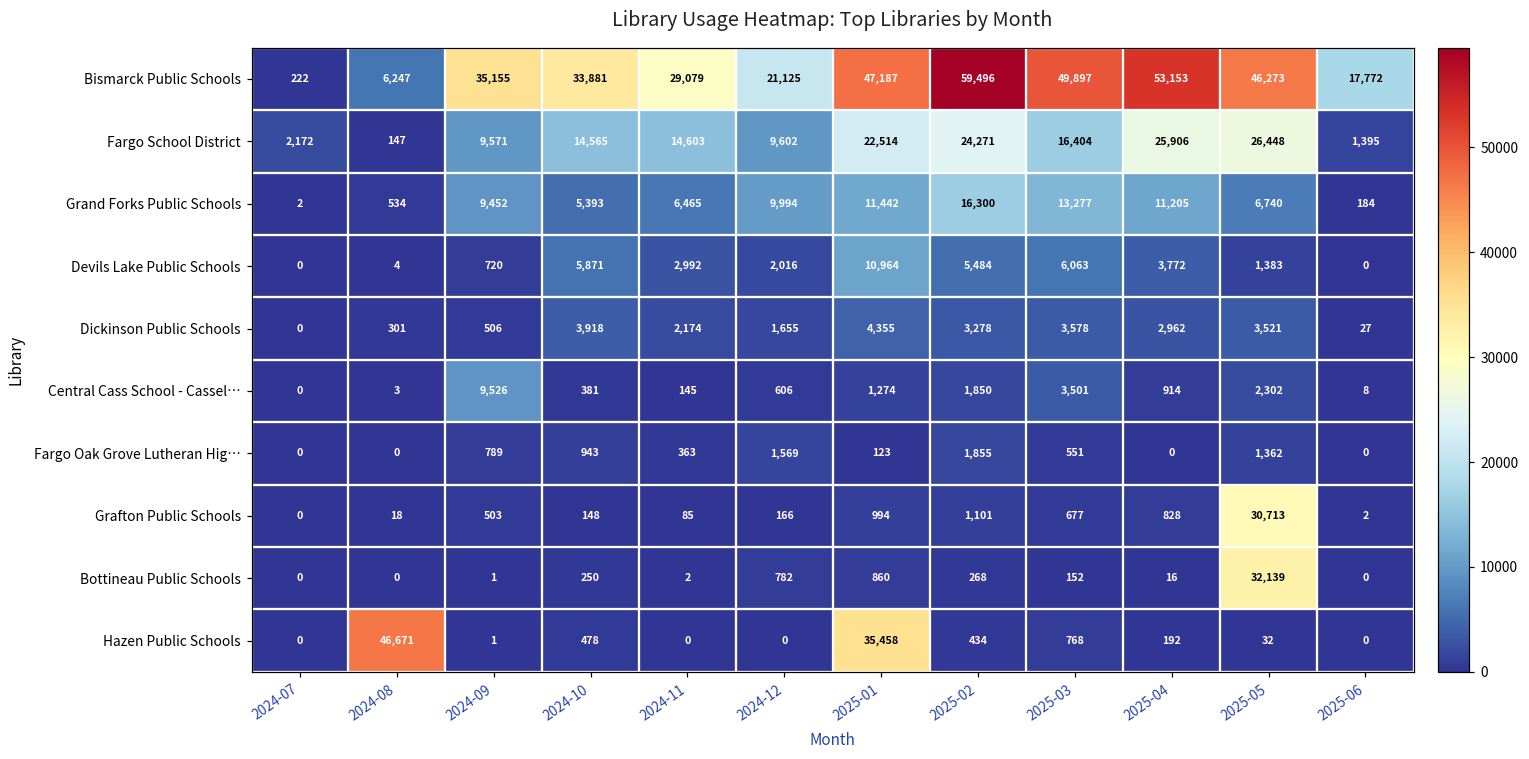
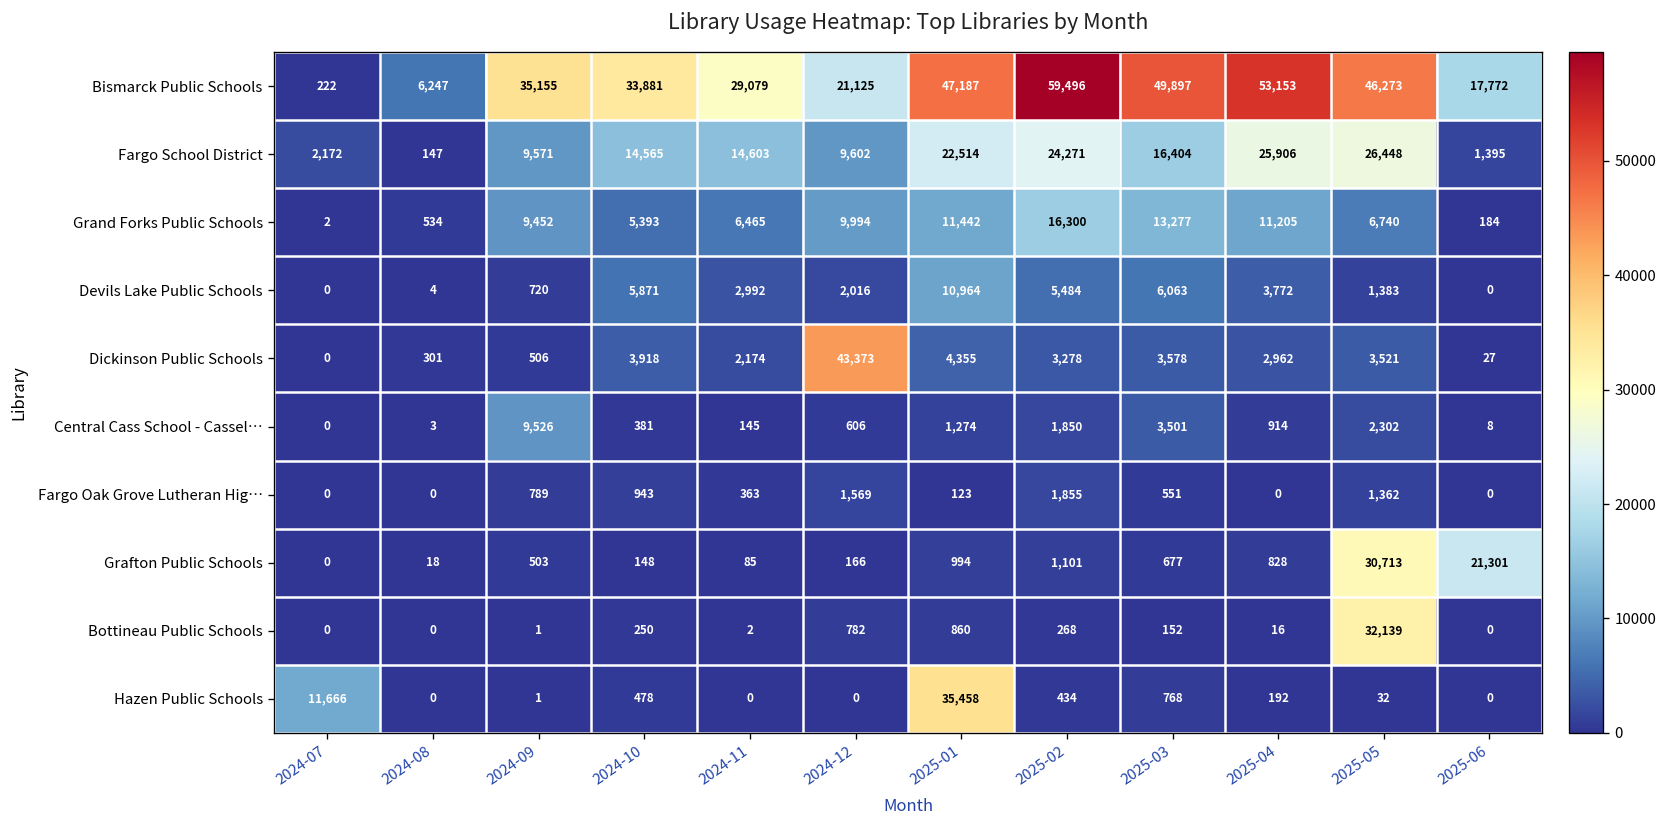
  {
    "Bismarck Public Schools": {
      "2024-07": "222",
      "2024-08": "6,247",
      "2024-09": "35,155",
      "2024-10": "33,881",
      "2024-11": "29,079",
      "2024-12": "21,125",
      "2025-01": "47,187",
      "2025-02": "59,496",
      "2025-03": "49,897",
      "2025-04": "53,153",
      "2025-05": "46,273",
      "2025-06": "17,772"
    },
    "Fargo School District": {
      "2024-07": "2,172",
      "2024-08": "147",
      "2024-09": "9,571",
      "2024-10": "14,565",
      "2024-11": "14,603",
      "2024-12": "9,602",
      "2025-01": "22,514",
      "2025-02": "24,271",
      "2025-03": "16,404",
      "2025-04": "25,906",
      "2025-05": "26,448",
      "2025-06": "1,395"
    },
    "Grand Forks Public Schools": {
      "2024-07": "2",
      "2024-08": "534",
      "2024-09": "9,452",
      "2024-10": "5,393",
      "2024-11": "6,465",
      "2024-12": "9,994",
      "2025-01": "11,442",
      "2025-02": "16,300",
      "2025-03": "13,277",
      "2025-04": "11,205",
      "2025-05": "6,740",
      "2025-06": "184"
    },
    "Devils Lake Public Schools": {
      "2024-07": "0",
      "2024-08": "4",
      "2024-09": "720",
      "2024-10": "5,871",
      "2024-11": "2,992",
      "2024-12": "2,016",
      "2025-01": "10,964",
      "2025-02": "5,484",
      "2025-03": "6,063",
      "2025-04": "3,772",
      "2025-05": "1,383",
      "2025-06": "0"
    },
    "Dickinson Public Schools": {
      "2024-07": "0",
      "2024-08": "301",
      "2024-09": "506",
      "2024-10": "3,918",
      "2024-11": "2,174",
-     "2024-12": "1,655",
+     "2024-12": "43,373",
      "2025-01": "4,355",
      "2025-02": "3,278",
      "2025-03": "3,578",
      "2025-04": "2,962",
      "2025-05": "3,521",
      "2025-06": "27"
    },
    "Central Cass School - Cassel…": {
      "2024-07": "0",
      "2024-08": "3",
      "2024-09": "9,526",
      "2024-10": "381",
      "2024-11": "145",
      "2024-12": "606",
      "2025-01": "1,274",
      "2025-02": "1,850",
      "2025-03": "3,501",
      "2025-04": "914",
      "2025-05": "2,302",
      "2025-06": "8"
    },
    "Fargo Oak Grove Lutheran Hig…": {
      "2024-07": "0",
      "2024-08": "0",
      "2024-09": "789",
      "2024-10": "943",
      "2024-11": "363",
      "2024-12": "1,569",
      "2025-01": "123",
      "2025-02": "1,855",
      "2025-03": "551",
      "2025-04": "0",
      "2025-05": "1,362",
      "2025-06": "0"
    },
    "Grafton Public Schools": {
      "2024-07": "0",
      "2024-08": "18",
      "2024-09": "503",
      "2024-10": "148",
      "2024-11": "85",
      "2024-12": "166",
      "2025-01": "994",
      "2025-02": "1,101",
      "2025-03": "677",
      "2025-04": "828",
      "2025-05": "30,713",
-     "2025-06": "2"
+     "2025-06": "21,301"
    },
    "Bottineau Public Schools": {
      "2024-07": "0",
      "2024-08": "0",
      "2024-09": "1",
      "2024-10": "250",
      "2024-11": "2",
      "2024-12": "782",
      "2025-01": "860",
      "2025-02": "268",
      "2025-03": "152",
      "2025-04": "16",
      "2025-05": "32,139",
      "2025-06": "0"
    },
    "Hazen Public Schools": {
-     "2024-07": "0",
-     "2024-08": "46,671",
+     "2024-07": "11,666",
+     "2024-08": "0",
      "2024-09": "1",
      "2024-10": "478",
      "2024-11": "0",
      "2024-12": "0",
      "2025-01": "35,458",
      "2025-02": "434",
      "2025-03": "768",
      "2025-04": "192",
      "2025-05": "32",
      "2025-06": "0"
    }
  }
